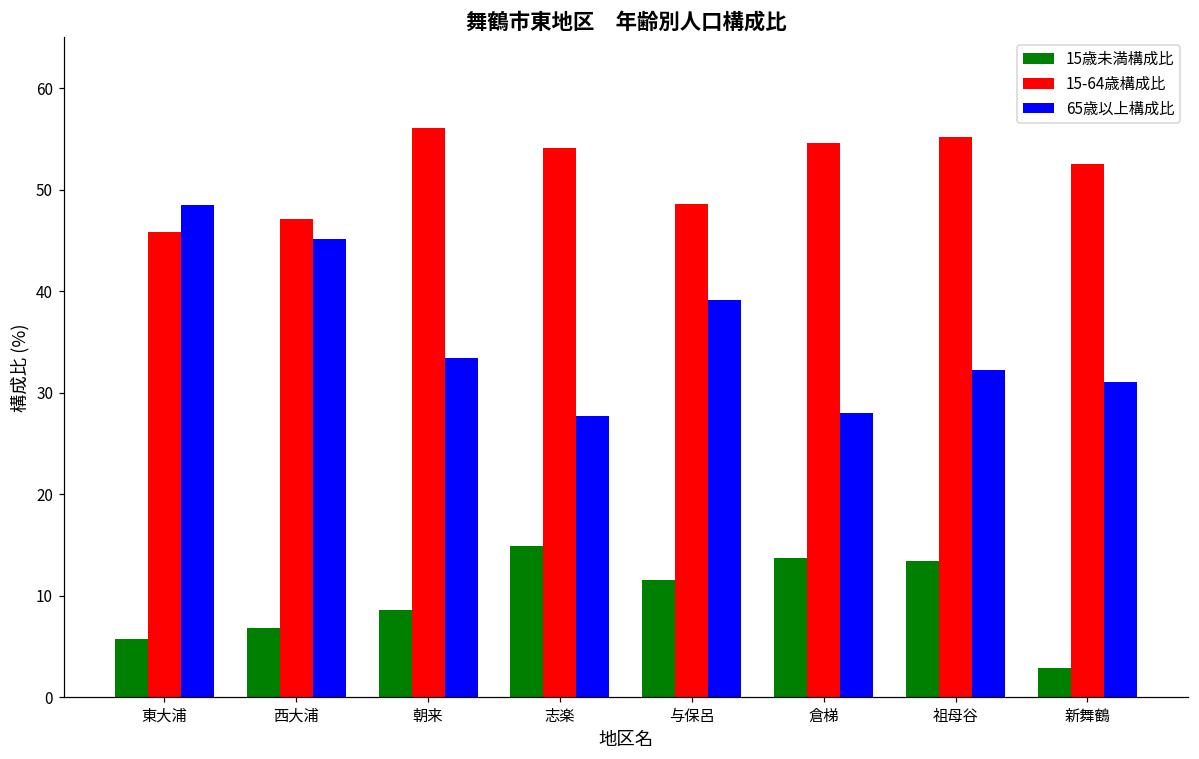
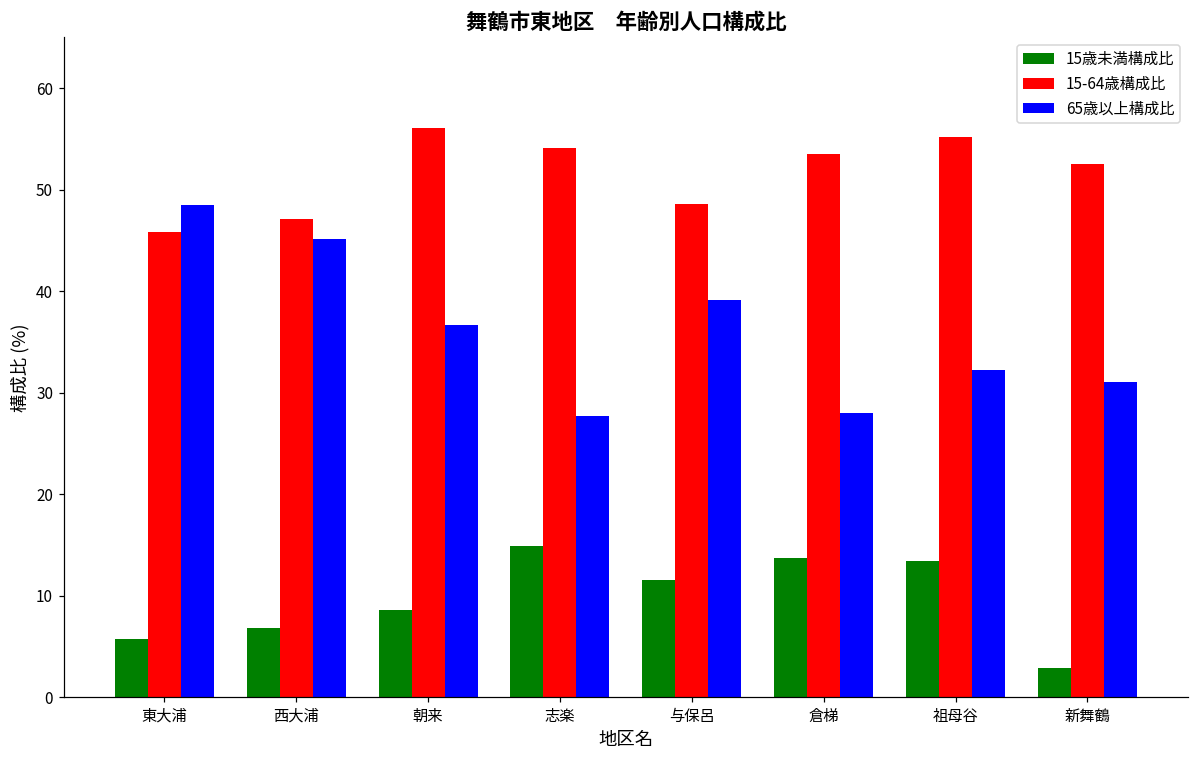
  {
    "15歳未満構成比": {
      "東大浦": 6,
      "西大浦": 7,
      "朝来": 9,
      "志楽": 15,
      "与保呂": 12,
      "倉梯": 14,
      "祖母谷": 13,
      "新舞鶴": 3
    },
    "15-64歳構成比": {
      "東大浦": 46,
      "西大浦": 47,
      "朝来": 56,
      "志楽": 54,
      "与保呂": 49,
-     "倉梯": 55,
+     "倉梯": 54,
      "祖母谷": 55,
      "新舞鶴": 53
    },
    "65歳以上構成比": {
      "東大浦": 48,
      "西大浦": 45,
-     "朝来": 33,
+     "朝来": 37,
      "志楽": 28,
      "与保呂": 39,
      "倉梯": 28,
      "祖母谷": 32,
      "新舞鶴": 31
    }
  }
